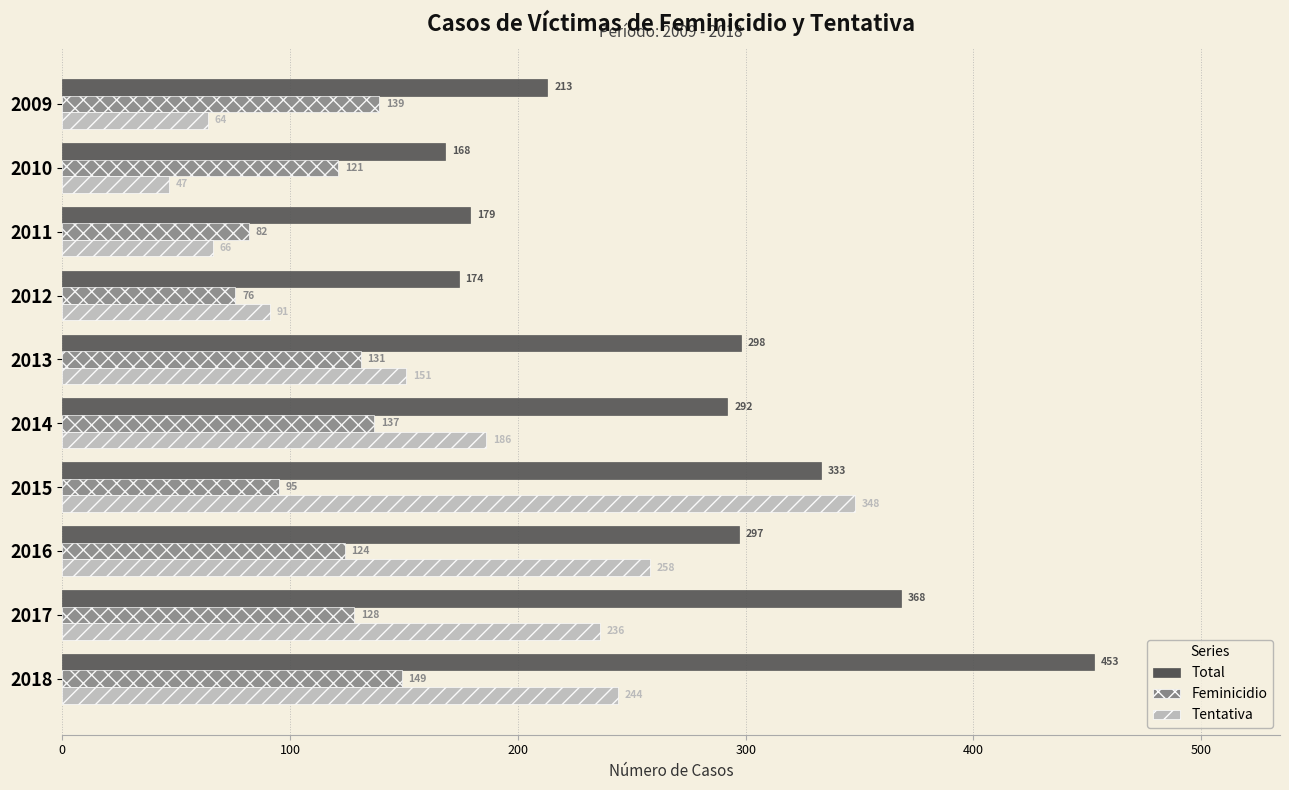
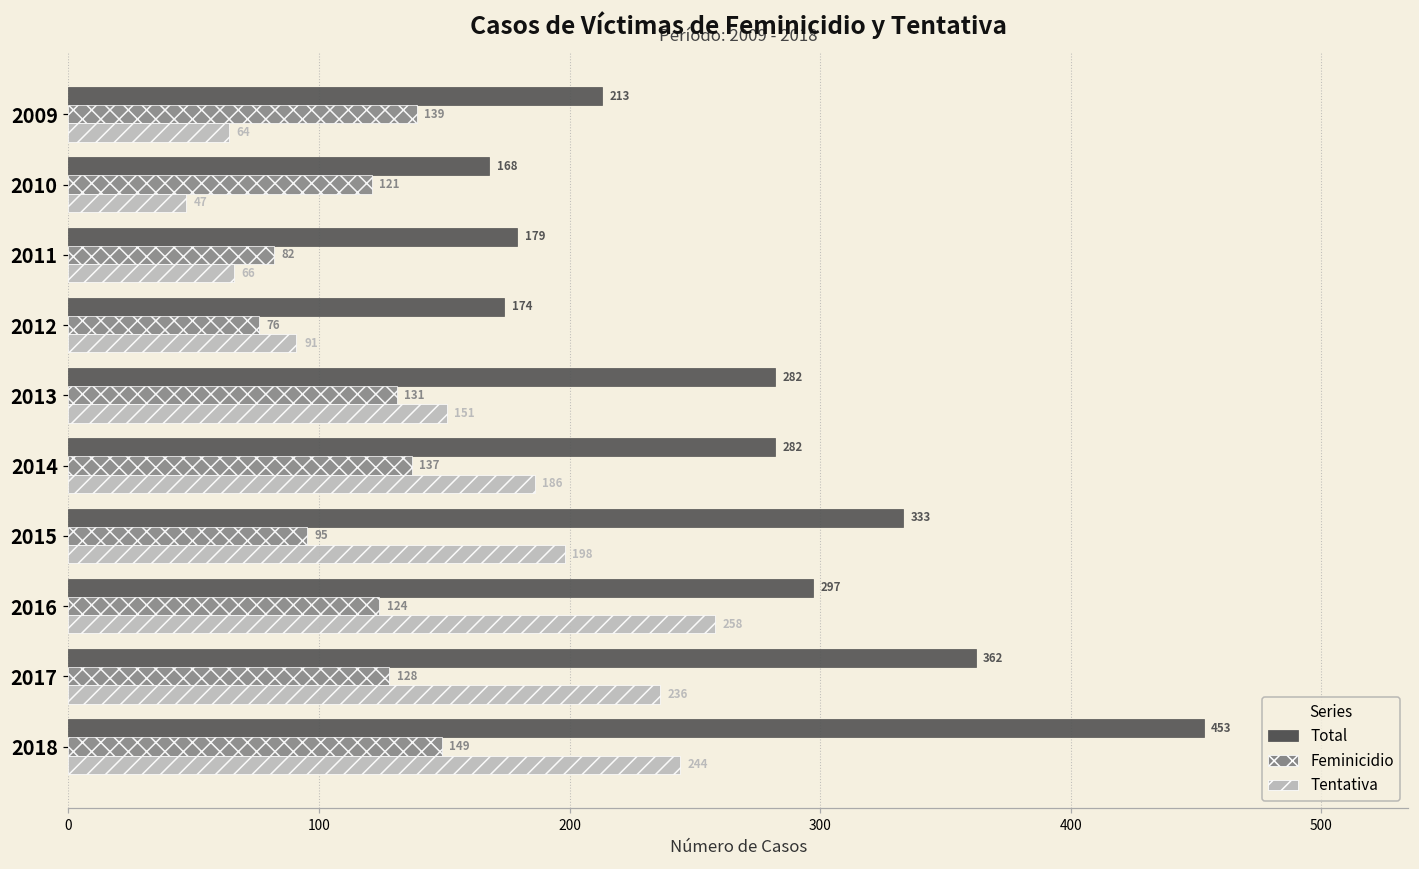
  {
    "Total": {
      "2009": 213,
      "2010": 168,
      "2011": 179,
      "2012": 174,
-     "2013": 298,
-     "2014": 292,
+     "2013": 282,
+     "2014": 282,
      "2015": 333,
      "2016": 297,
-     "2017": 368,
+     "2017": 362,
      "2018": 453
    },
    "Feminicidio": {
      "2009": 139,
      "2010": 121,
      "2011": 82,
      "2012": 76,
      "2013": 131,
      "2014": 137,
      "2015": 95,
      "2016": 124,
      "2017": 128,
      "2018": 149
    },
    "Tentativa": {
      "2009": 64,
      "2010": 47,
      "2011": 66,
      "2012": 91,
      "2013": 151,
      "2014": 186,
-     "2015": 348,
+     "2015": 198,
      "2016": 258,
      "2017": 236,
      "2018": 244
    }
  }
